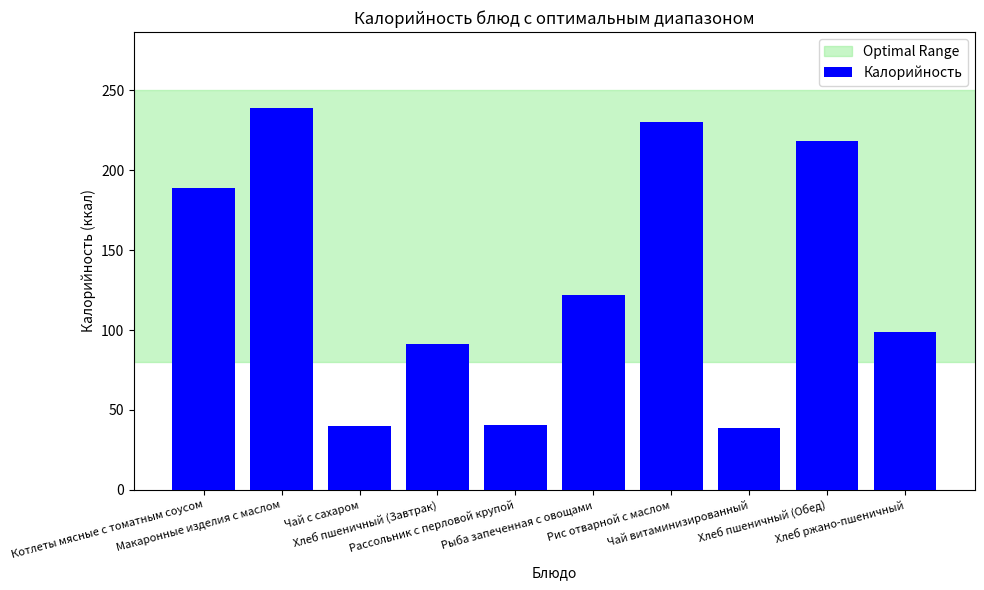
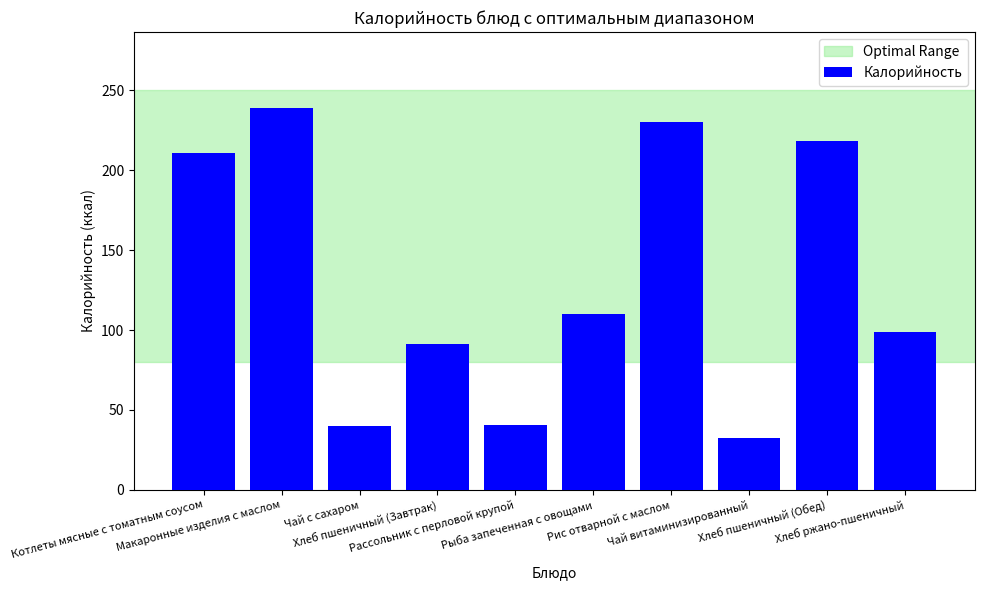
  {
-   "Котлеты мясные с томатным соусом": 189,
+   "Котлеты мясные с томатным соусом": 211,
    "Макаронные изделия с маслом": 239,
    "Чай с сахаром": 40,
    "Хлеб пшеничный (Завтрак)": 91,
    "Рассольник с перловой крупой": 41,
-   "Рыба запеченная с овощами": 122,
+   "Рыба запеченная с овощами": 110,
    "Рис отварной с маслом": 230,
-   "Чай витаминизированный": 39,
+   "Чай витаминизированный": 33,
    "Хлеб пшеничный (Обед)": 219,
    "Хлеб ржано-пшеничный": 99
  }
